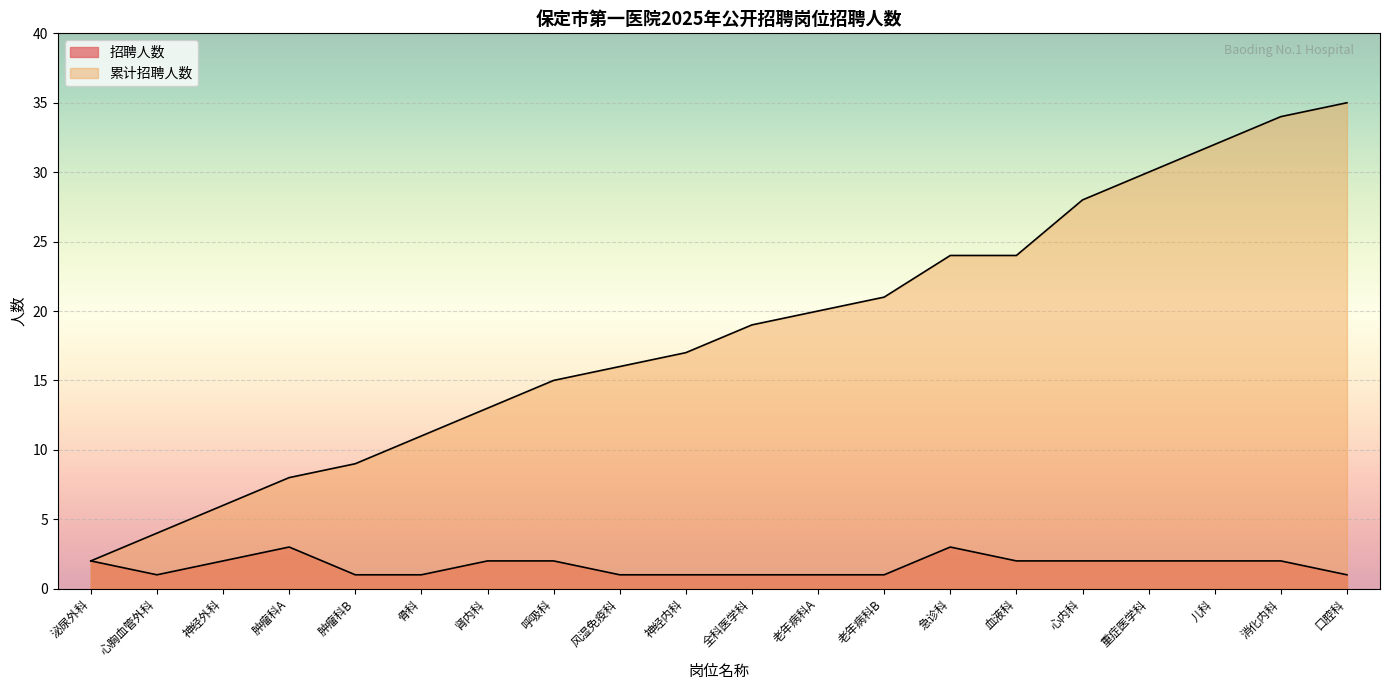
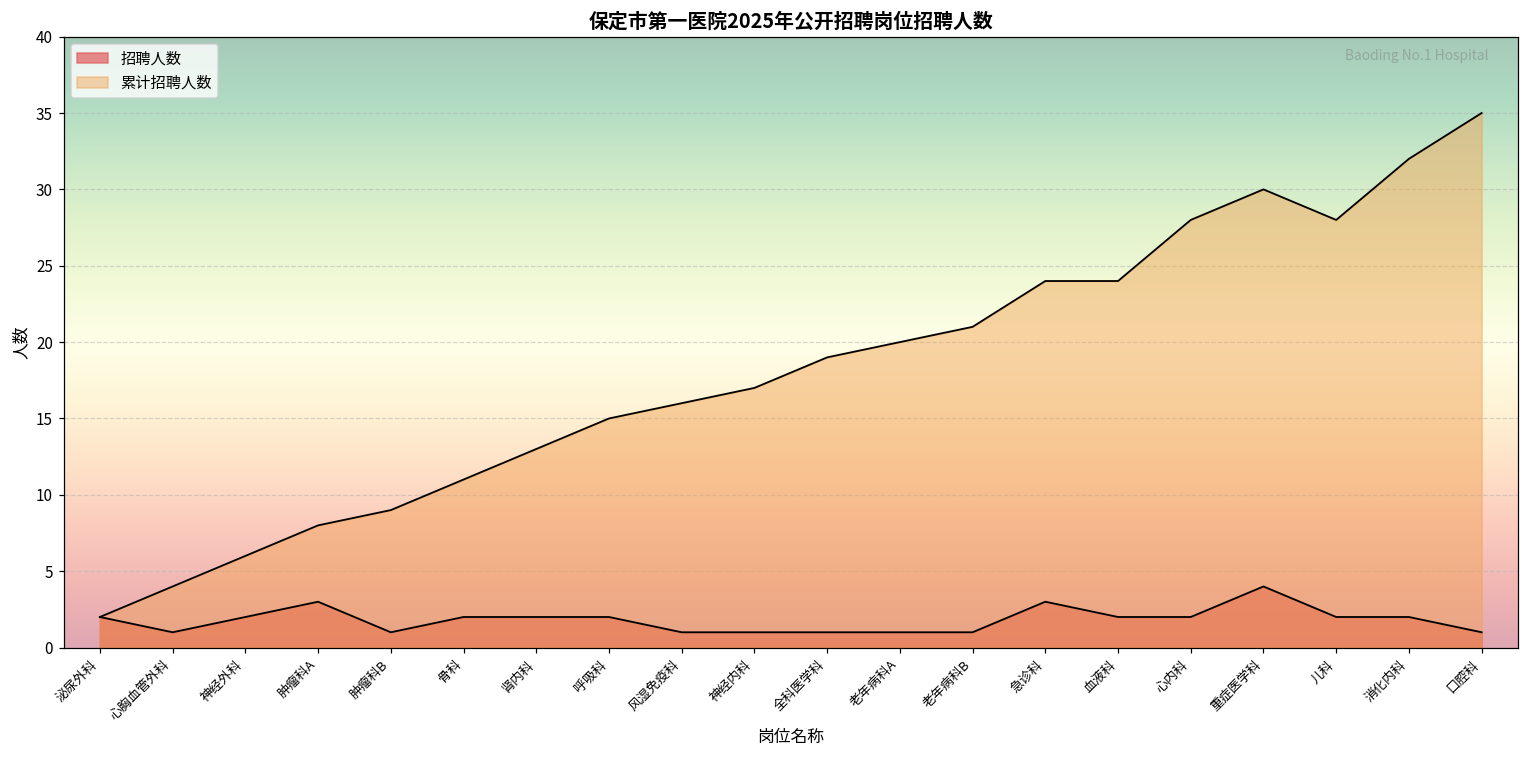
  {
    "招聘人数": {
      "心胸血管外科": 1,
      "神经外科": 2,
      "肿瘤科A": 3,
      "肿瘤科B": 1,
-     "骨科": 1,
+     "骨科": 2,
      "肾内科": 2,
      "呼吸科": 2,
      "风湿免疫科": 1,
      "神经内科": 1,
      "全科医学科": 1,
      "老年病科A": 1,
      "老年病科B": 1,
      "急诊科": 3,
      "血液科": 2,
      "心内科": 2,
-     "重症医学科": 2,
+     "重症医学科": 4,
      "儿科": 2,
      "消化内科": 2,
      "口腔科": 1
    },
    "累计招聘人数": {
      "心胸血管外科": 4,
      "神经外科": 6,
      "肿瘤科A": 8,
      "肿瘤科B": 9,
      "骨科": 11,
      "肾内科": 13,
      "呼吸科": 15,
      "风湿免疫科": 16,
      "神经内科": 17,
      "全科医学科": 19,
      "老年病科A": 20,
      "老年病科B": 21,
      "急诊科": 24,
      "血液科": 24,
      "心内科": 28,
      "重症医学科": 30,
-     "儿科": 32,
-     "消化内科": 34,
+     "儿科": 28,
+     "消化内科": 32,
      "口腔科": 35
    }
  }
